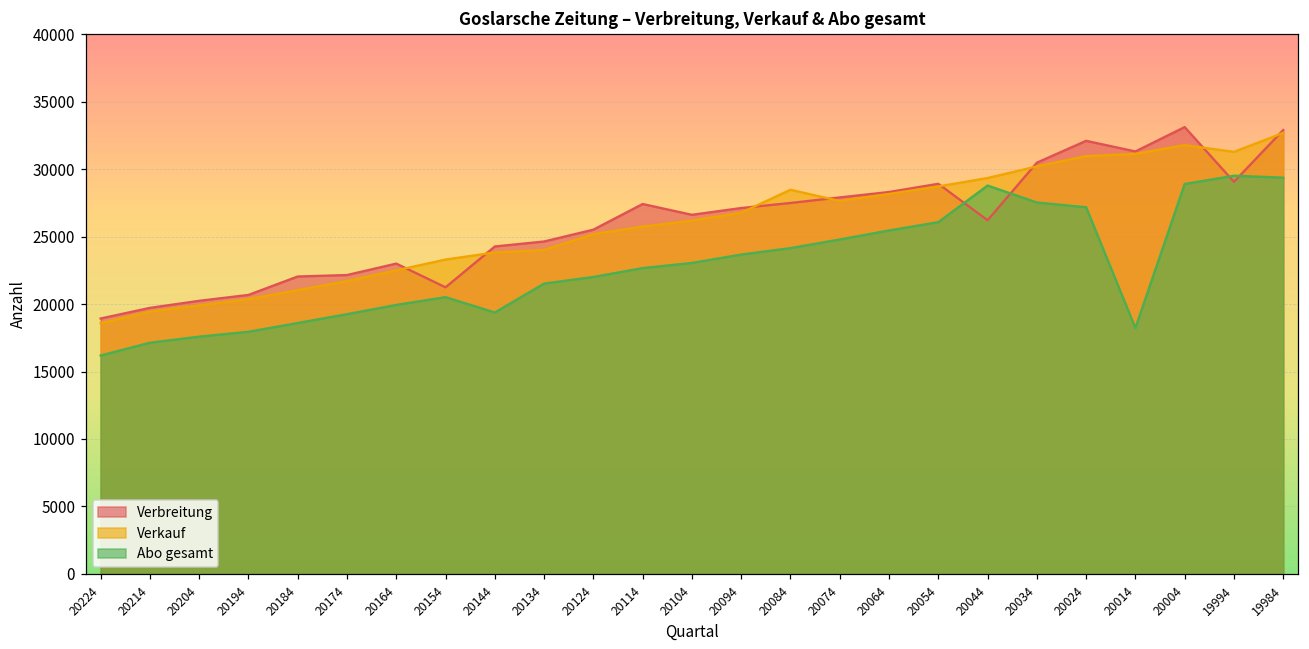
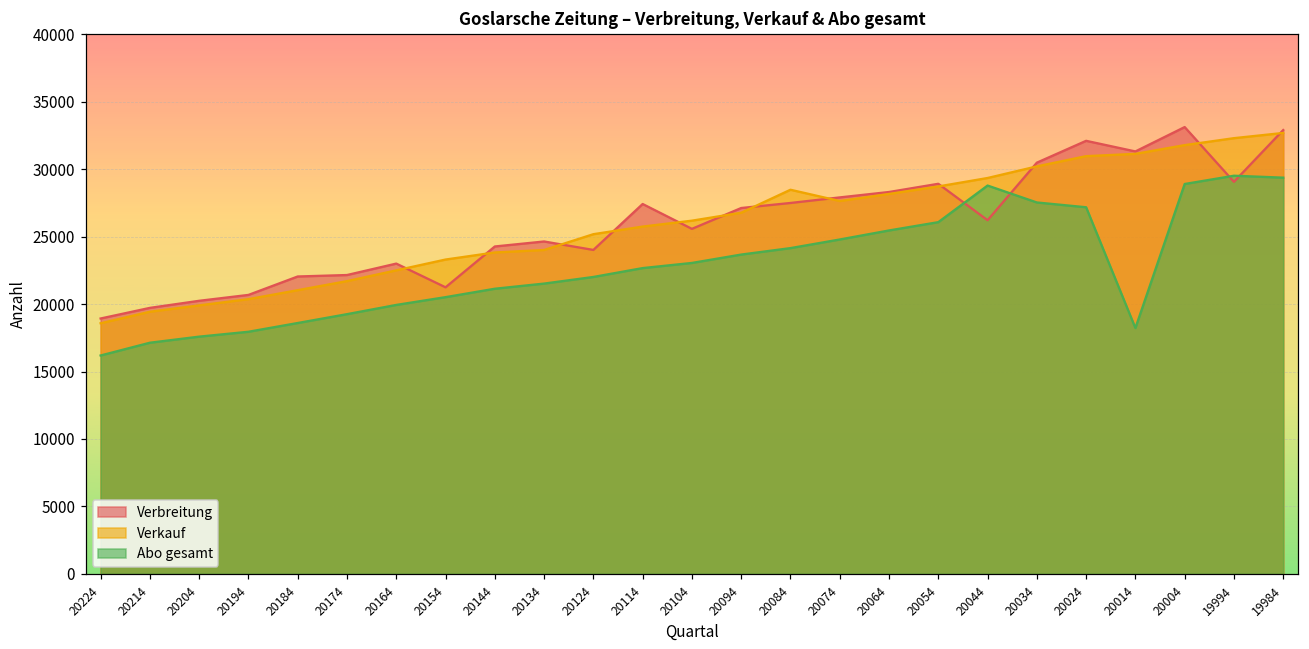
  {
    "Verbreitung": {
      "20224": 18900,
      "20214": 19700,
      "20204": 20200,
      "20194": 20700,
      "20184": 22100,
      "20174": 22200,
      "20164": 23000,
      "20154": 21200,
      "20144": 24300,
      "20134": 24600,
-     "20124": 25500,
+     "20124": 24000,
      "20114": 27400,
-     "20104": 26600,
+     "20104": 25600,
      "20094": 27100,
      "20084": 27500,
      "20074": 27900,
      "20044": 26200,
      "20034": 30500,
      "20024": 32100,
      "20004": 33100,
      "19994": 29100,
      "19984": 32900
    },
    "Verkauf": {
      "20224": 18600,
      "20214": 19400,
      "20204": 19900,
      "20194": 20400,
      "20184": 21000,
      "20174": 21700,
      "20164": 22500,
      "20154": 23300,
      "20144": 23800,
      "20134": 24000,
      "20124": 25200,
      "20114": 25800,
      "20104": 26200,
      "20094": 26800,
      "20084": 28500,
      "20074": 27600,
      "20044": 29400,
      "20034": 30200,
      "20024": 31000,
      "20004": 31800,
-     "19994": 31300,
+     "19994": 32300,
      "19984": 32700
    },
    "Abo gesamt": {
      "20224": 16200,
      "20214": 17100,
      "20204": 17600,
      "20194": 18000,
      "20184": 18600,
      "20174": 19300,
      "20164": 19900,
      "20154": 20500,
-     "20144": 19400,
+     "20144": 21100,
      "20134": 21500,
      "20124": 22000,
      "20114": 22700,
      "20104": 23100,
      "20094": 23700,
      "20084": 24200,
      "20074": 24800,
      "20064": 25500,
      "20054": 26100,
      "20044": 28800,
      "20034": 27500,
      "20024": 27200,
      "20014": 18200,
      "20004": 28900,
      "19994": 29500,
      "19984": 29400
    }
  }
